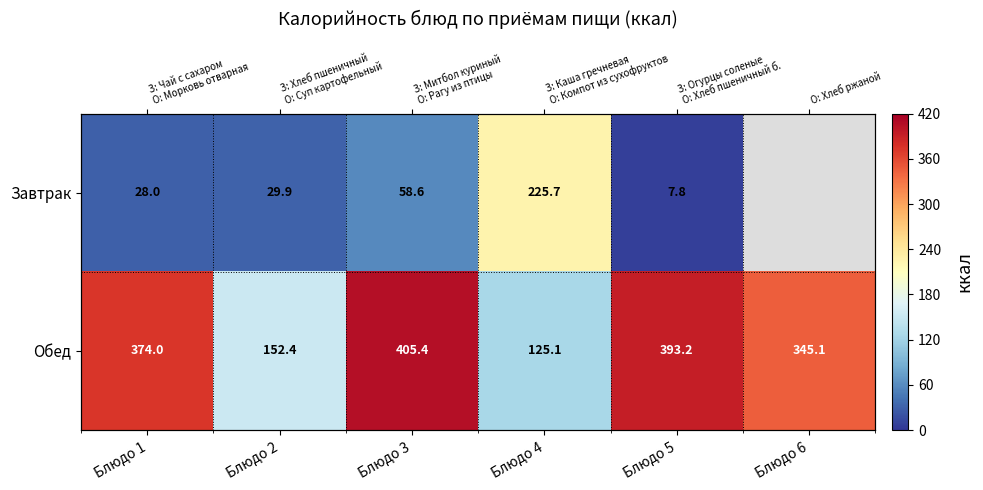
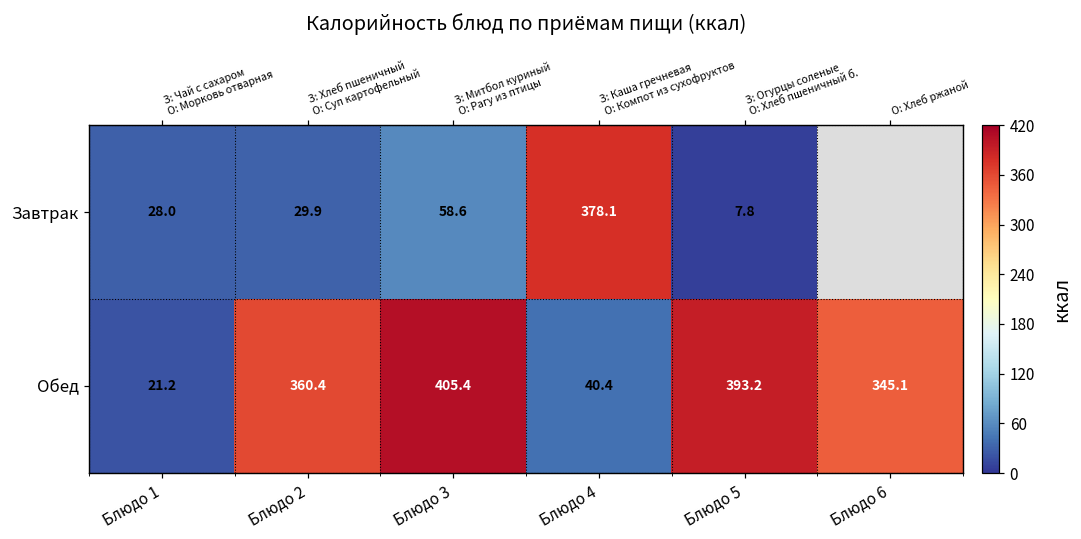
  {
    "Завтрак": {
      "Блюдо 1": 28.0,
      "Блюдо 2": 29.9,
      "Блюдо 3": 58.6,
-     "Блюдо 4": 225.7,
+     "Блюдо 4": 378.1,
      "Блюдо 5": 7.8
    },
    "Обед": {
-     "Блюдо 1": 374.0,
-     "Блюдо 2": 152.4,
+     "Блюдо 1": 21.2,
+     "Блюдо 2": 360.4,
      "Блюдо 3": 405.4,
-     "Блюдо 4": 125.1,
+     "Блюдо 4": 40.4,
      "Блюдо 5": 393.2,
      "Блюдо 6": 345.1
    }
  }
